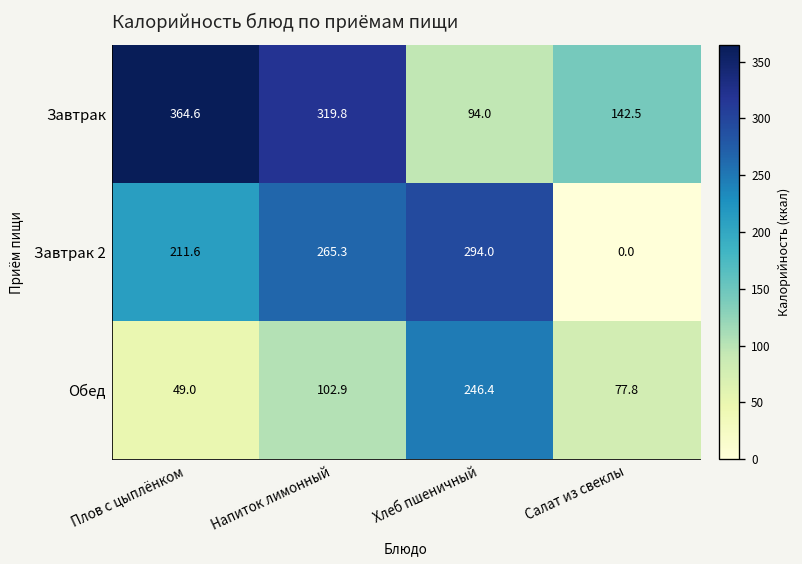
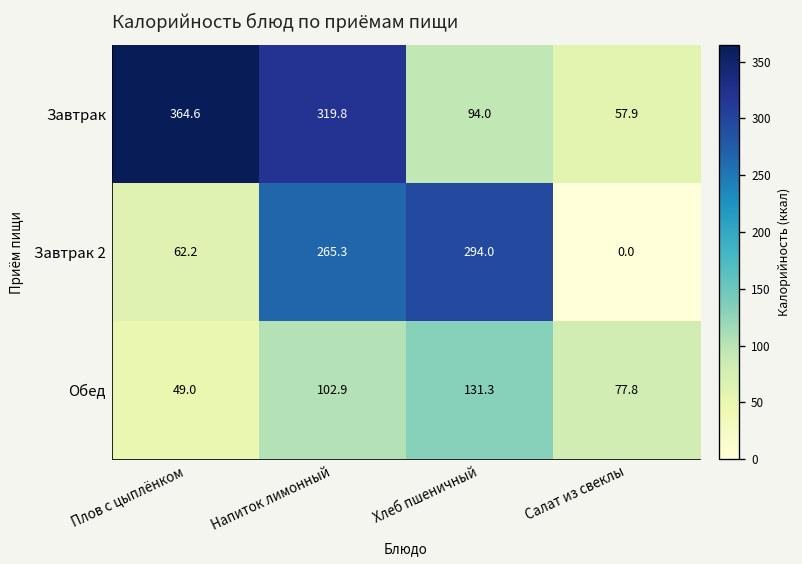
  {
    "Завтрак": {
      "Плов с цыплёнком": 364.6,
      "Напиток лимонный": 319.8,
      "Хлеб пшеничный": 94.0,
-     "Салат из свеклы": 142.5
+     "Салат из свеклы": 57.9
    },
    "Завтрак 2": {
-     "Плов с цыплёнком": 211.6,
+     "Плов с цыплёнком": 62.2,
      "Напиток лимонный": 265.3,
      "Хлеб пшеничный": 294.0,
      "Салат из свеклы": 0.0
    },
    "Обед": {
      "Плов с цыплёнком": 49.0,
      "Напиток лимонный": 102.9,
-     "Хлеб пшеничный": 246.4,
+     "Хлеб пшеничный": 131.3,
      "Салат из свеклы": 77.8
    }
  }
